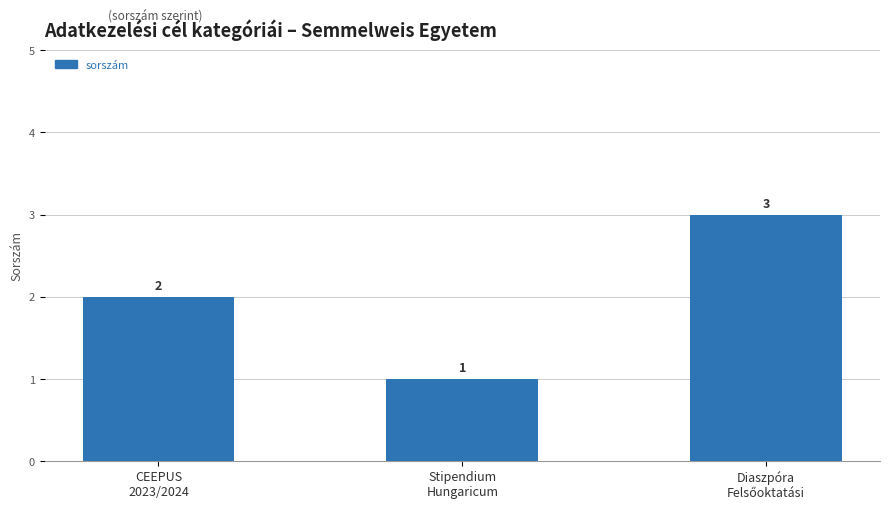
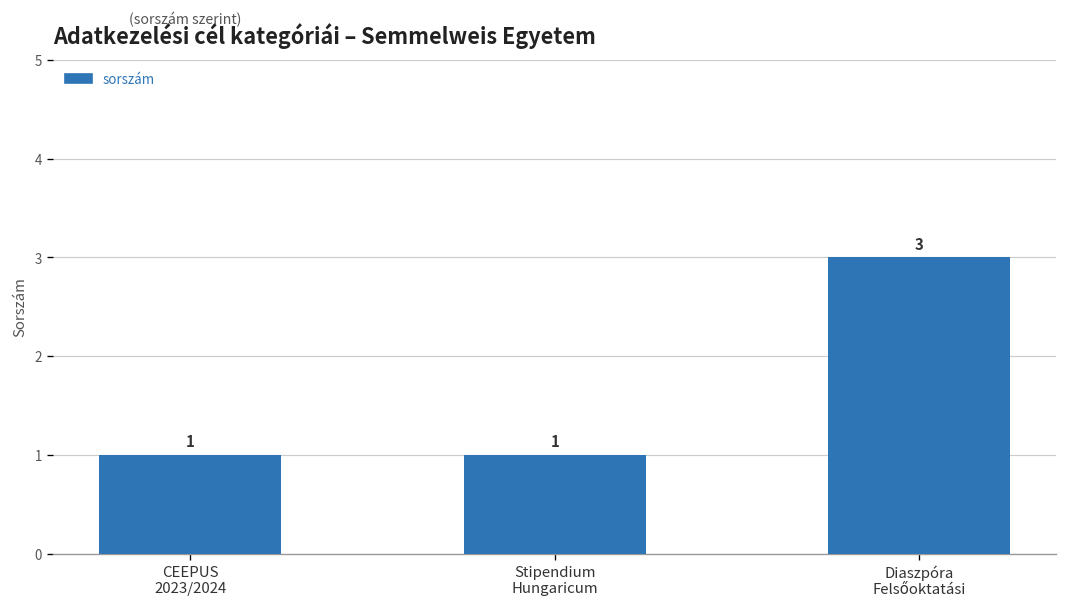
  {
-   "CEEPUS 2023/2024": 2,
+   "CEEPUS 2023/2024": 1,
    "Stipendium Hungaricum": 1,
    "Diaszpóra Felsőoktatási": 3
  }
